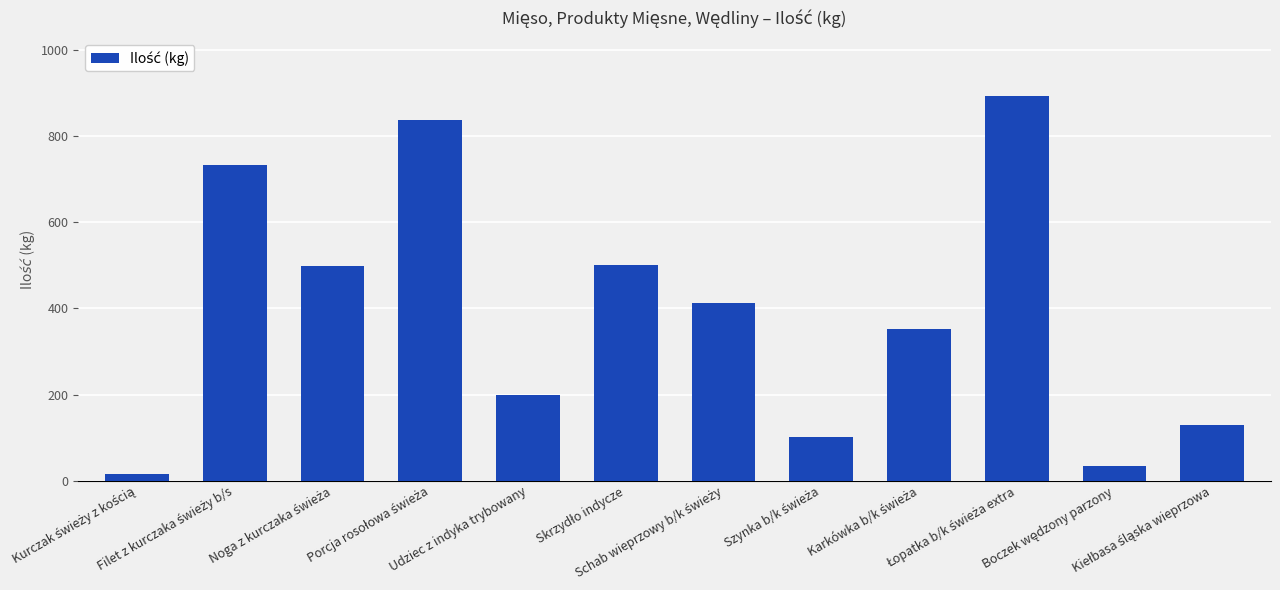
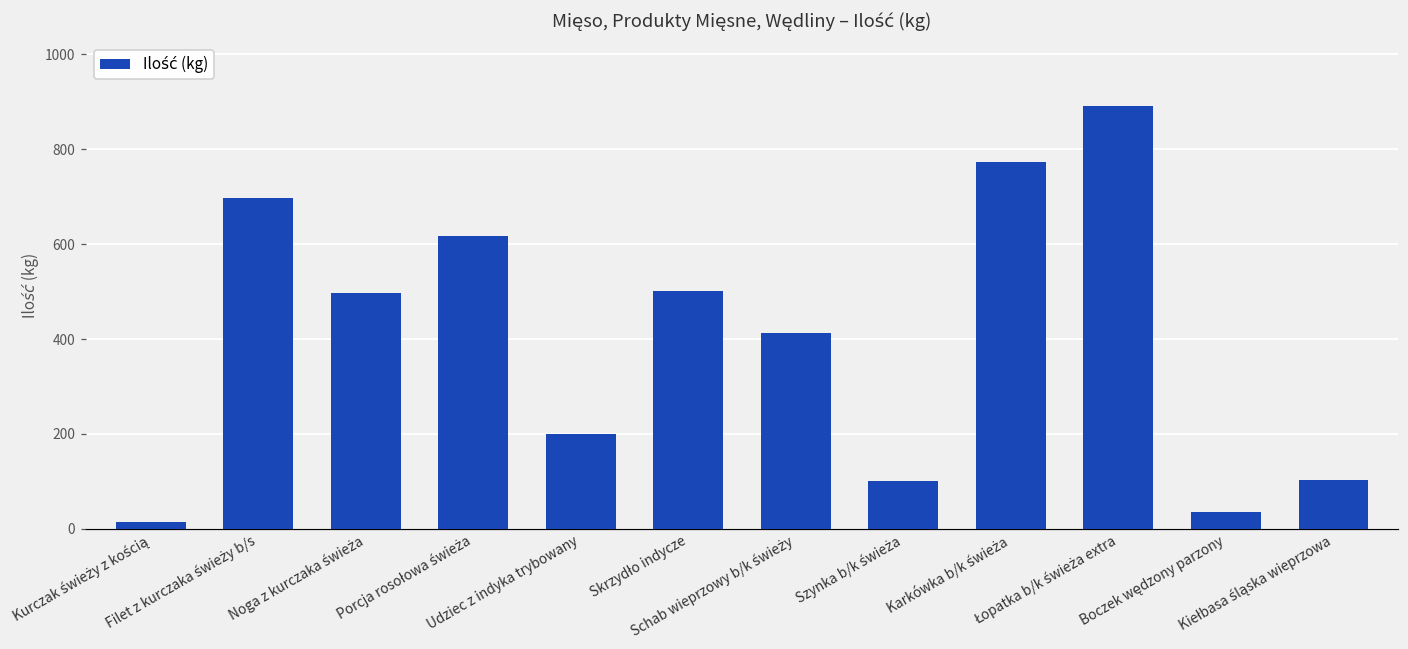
  {
    "Kurczak świeży z kością": 20,
-   "Filet z kurczaka świeży b/s": 730,
+   "Filet z kurczaka świeży b/s": 700,
    "Noga z kurczaka świeża": 500,
-   "Porcja rosołowa świeża": 840,
+   "Porcja rosołowa świeża": 620,
    "Udziec z indyka trybowany": 200,
    "Skrzydło indycze": 500,
    "Schab wieprzowy b/k świeży": 410,
    "Szynka b/k świeża": 100,
-   "Karkówka b/k świeża": 350,
+   "Karkówka b/k świeża": 770,
    "Łopatka b/k świeża extra": 890,
    "Boczek wędzony parzony": 40,
-   "Kiełbasa śląska wieprzowa": 130
+   "Kiełbasa śląska wieprzowa": 100
  }
